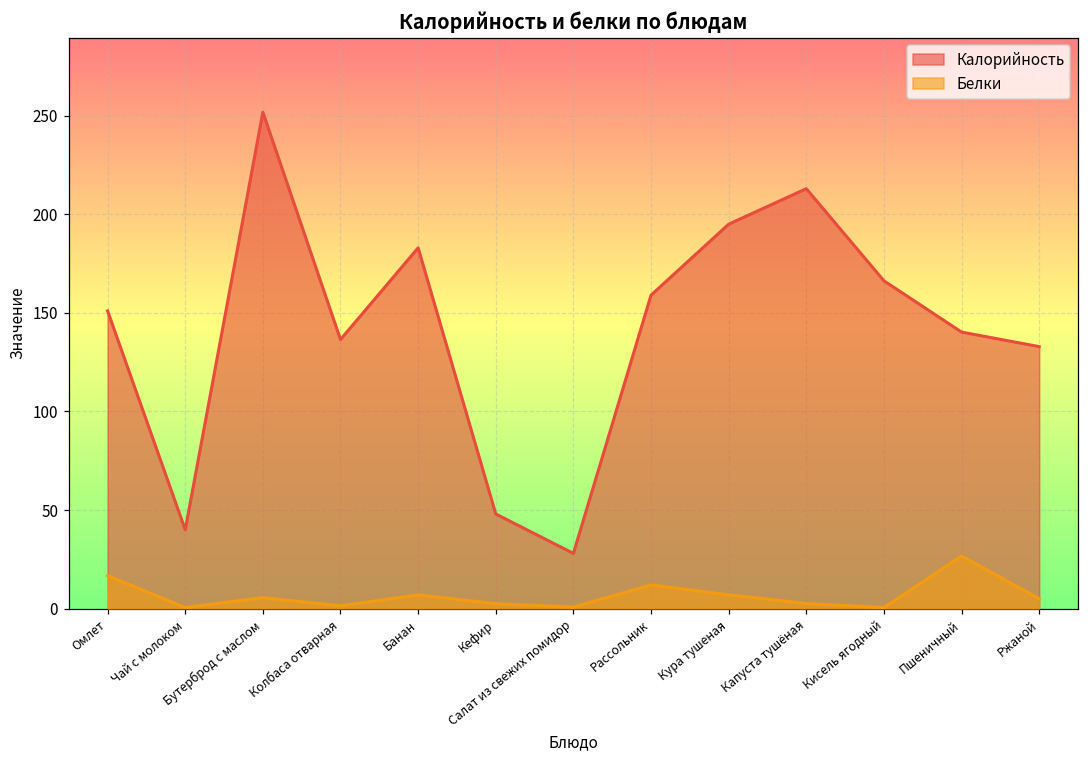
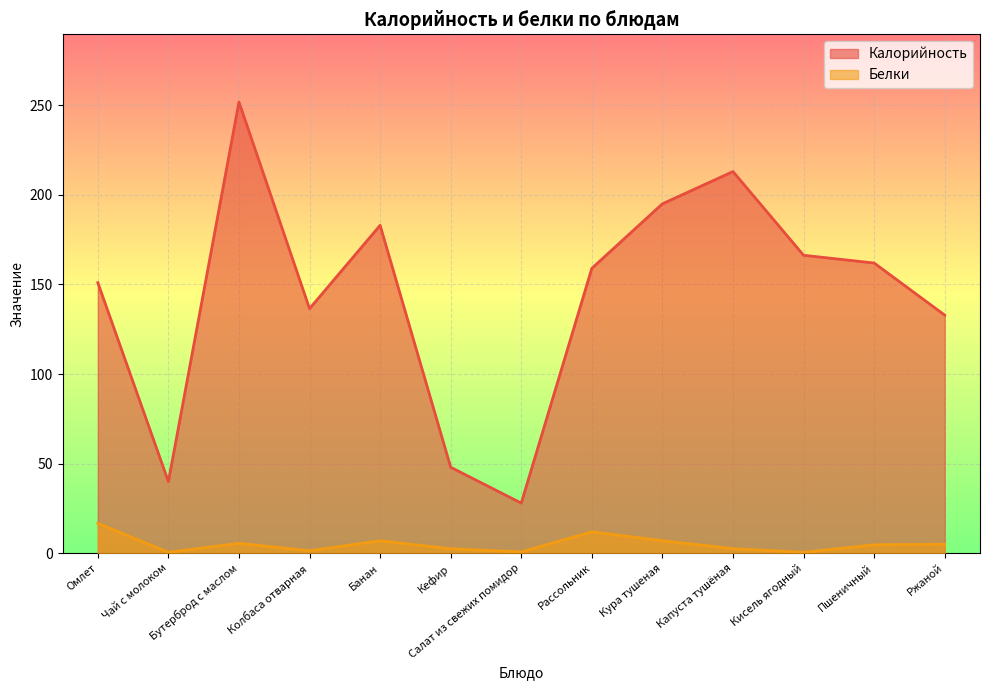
  {
    "Калорийность": {
      "Омлет": 151,
      "Чай с молоком": 40,
      "Бутерброд с маслом": 252,
      "Колбаса отварная": 137,
      "Банан": 183,
      "Кефир": 48,
      "Салат из свежих помидор": 28,
      "Рассольник": 159,
      "Кура тушеная": 195,
      "Капуста тушёная": 213,
      "Кисель ягодный": 166,
-     "Пшеничный": 140,
+     "Пшеничный": 162,
      "Ржаной": 133
    },
    "Белки": {
      "Омлет": 17,
      "Чай с молоком": 1,
      "Бутерброд с маслом": 6,
      "Колбаса отварная": 1,
      "Банан": 7,
      "Кефир": 3,
      "Салат из свежих помидор": 1,
      "Рассольник": 12,
      "Кура тушеная": 7,
      "Капуста тушёная": 3,
      "Кисель ягодный": 1,
-     "Пшеничный": 27,
+     "Пшеничный": 5,
      "Ржаной": 5
    }
  }
